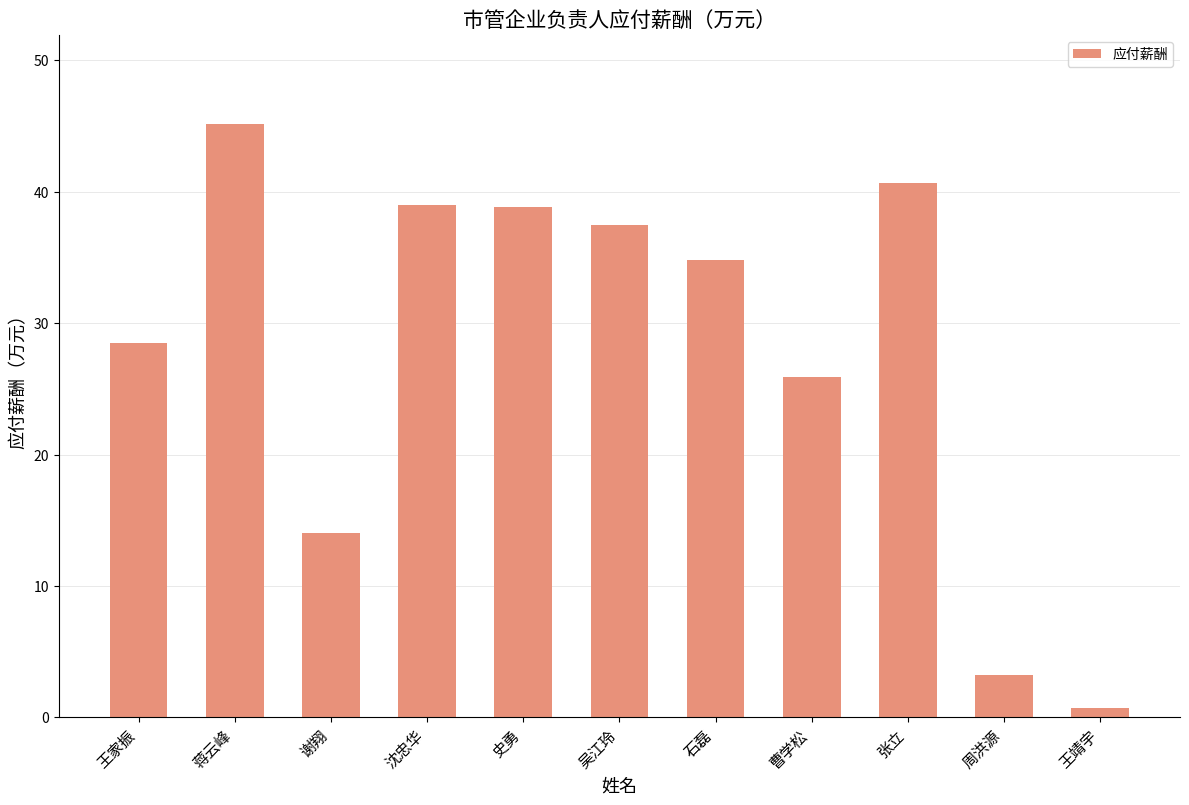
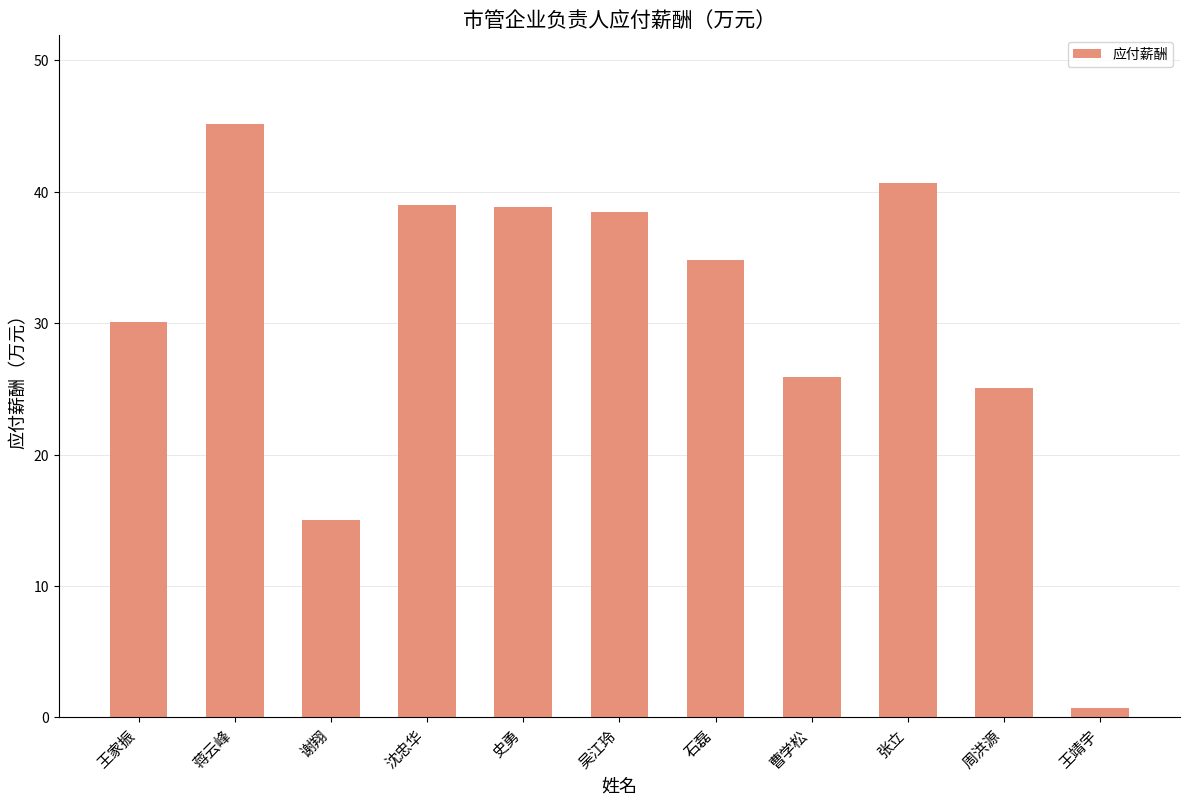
  {
-   "王家振": 28.5,
+   "王家振": 30.1,
    "蒋云峰": 45.2,
-   "谢翔": 14.1,
+   "谢翔": 15.1,
    "沈忠华": 39.0,
    "史勇": 38.8,
-   "吴江玲": 37.5,
+   "吴江玲": 38.4,
    "石磊": 34.8,
    "曹学松": 25.9,
    "张立": 40.7,
-   "周洪源": 3.2,
+   "周洪源": 25.1,
    "王靖宇": 0.7
  }
